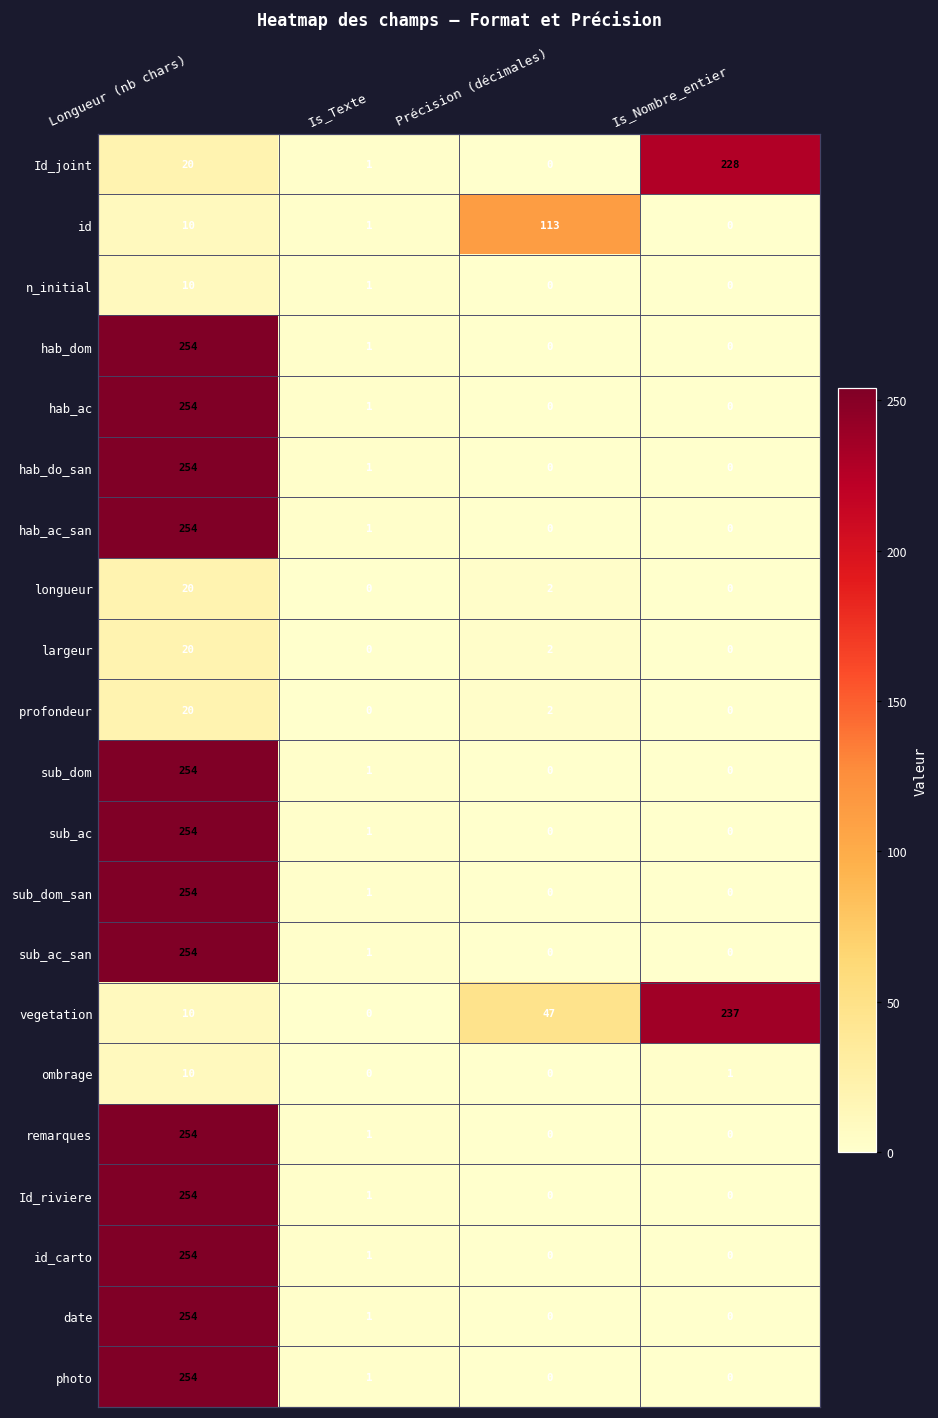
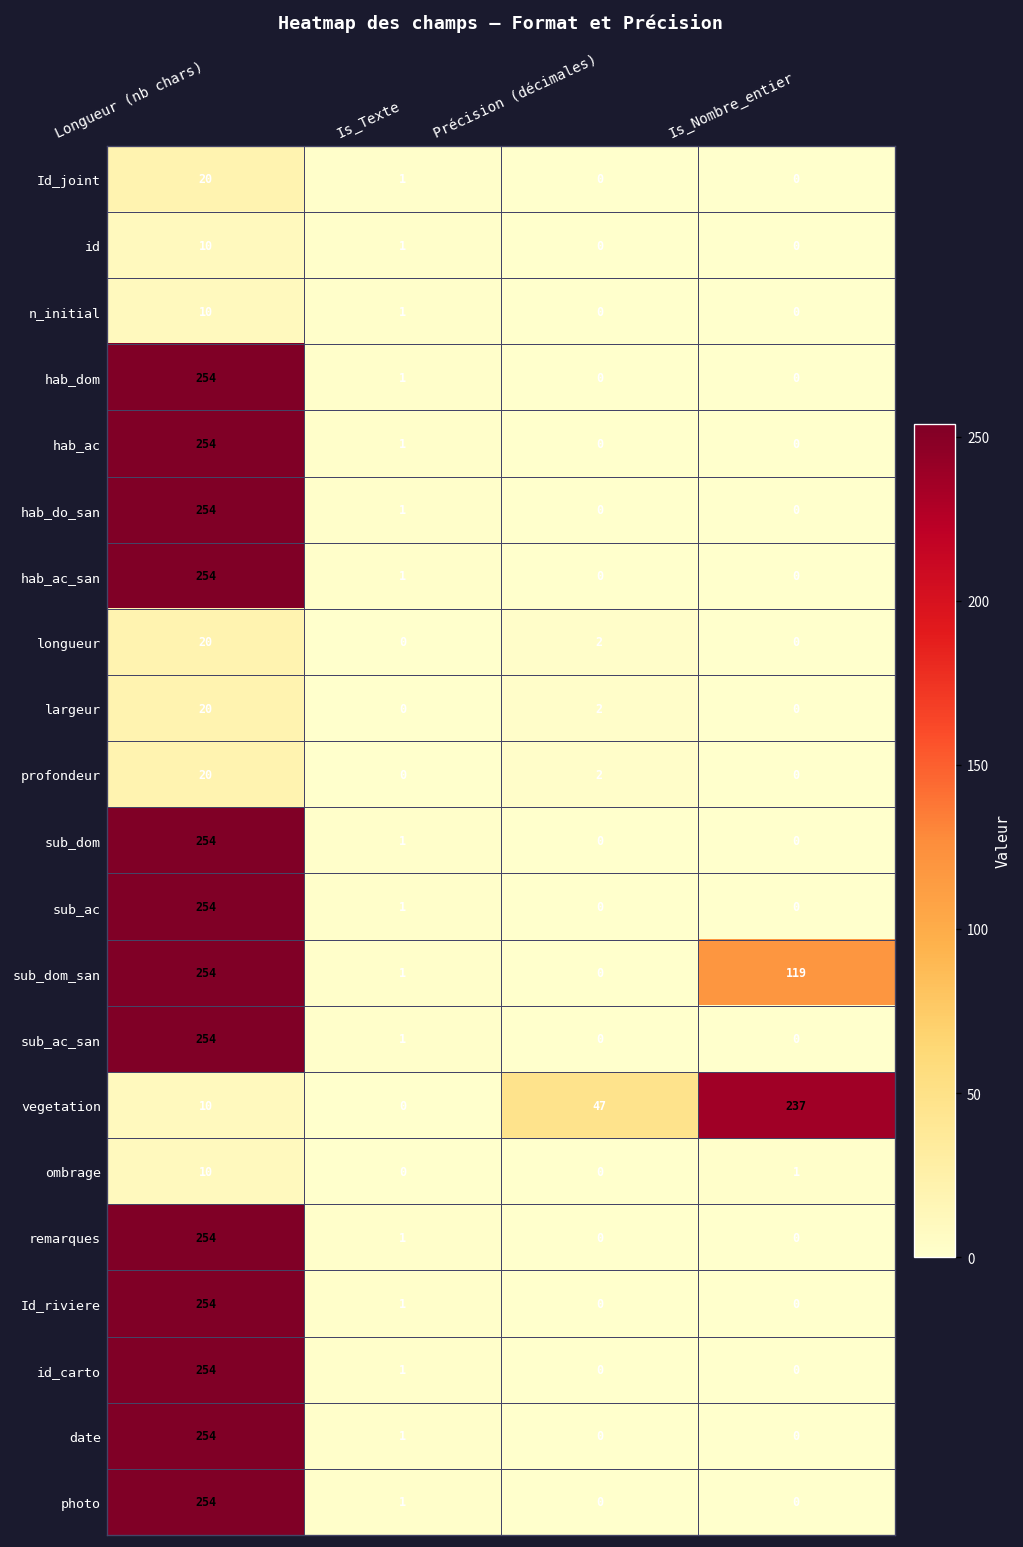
  {
    "Id_joint": {
      "Longueur (nb chars)": 20,
      "Is_Texte": 1,
      "Précision (décimales)": 0,
-     "Is_Nombre_entier": 228
+     "Is_Nombre_entier": 0
    },
    "id": {
      "Longueur (nb chars)": 10,
      "Is_Texte": 1,
-     "Précision (décimales)": 113,
+     "Précision (décimales)": 0,
      "Is_Nombre_entier": 0
    },
    "n_initial": {
      "Longueur (nb chars)": 10,
      "Is_Texte": 1,
      "Précision (décimales)": 0,
      "Is_Nombre_entier": 0
    },
    "hab_dom": {
      "Longueur (nb chars)": 254,
      "Is_Texte": 1,
      "Précision (décimales)": 0,
      "Is_Nombre_entier": 0
    },
    "hab_ac": {
      "Longueur (nb chars)": 254,
      "Is_Texte": 1,
      "Précision (décimales)": 0,
      "Is_Nombre_entier": 0
    },
    "hab_do_san": {
      "Longueur (nb chars)": 254,
      "Is_Texte": 1,
      "Précision (décimales)": 0,
      "Is_Nombre_entier": 0
    },
    "hab_ac_san": {
      "Longueur (nb chars)": 254,
      "Is_Texte": 1,
      "Précision (décimales)": 0,
      "Is_Nombre_entier": 0
    },
    "longueur": {
      "Longueur (nb chars)": 20,
      "Is_Texte": 0,
      "Précision (décimales)": 2,
      "Is_Nombre_entier": 0
    },
    "largeur": {
      "Longueur (nb chars)": 20,
      "Is_Texte": 0,
      "Précision (décimales)": 2,
      "Is_Nombre_entier": 0
    },
    "profondeur": {
      "Longueur (nb chars)": 20,
      "Is_Texte": 0,
      "Précision (décimales)": 2,
      "Is_Nombre_entier": 0
    },
    "sub_dom": {
      "Longueur (nb chars)": 254,
      "Is_Texte": 1,
      "Précision (décimales)": 0,
      "Is_Nombre_entier": 0
    },
    "sub_ac": {
      "Longueur (nb chars)": 254,
      "Is_Texte": 1,
      "Précision (décimales)": 0,
      "Is_Nombre_entier": 0
    },
    "sub_dom_san": {
      "Longueur (nb chars)": 254,
      "Is_Texte": 1,
      "Précision (décimales)": 0,
-     "Is_Nombre_entier": 0
+     "Is_Nombre_entier": 119
    },
    "sub_ac_san": {
      "Longueur (nb chars)": 254,
      "Is_Texte": 1,
      "Précision (décimales)": 0,
      "Is_Nombre_entier": 0
    },
    "vegetation": {
      "Longueur (nb chars)": 10,
      "Is_Texte": 0,
      "Précision (décimales)": 47,
      "Is_Nombre_entier": 237
    },
    "ombrage": {
      "Longueur (nb chars)": 10,
      "Is_Texte": 0,
      "Précision (décimales)": 0,
      "Is_Nombre_entier": 1
    },
    "remarques": {
      "Longueur (nb chars)": 254,
      "Is_Texte": 1,
      "Précision (décimales)": 0,
      "Is_Nombre_entier": 0
    },
    "Id_riviere": {
      "Longueur (nb chars)": 254,
      "Is_Texte": 1,
      "Précision (décimales)": 0,
      "Is_Nombre_entier": 0
    },
    "id_carto": {
      "Longueur (nb chars)": 254,
      "Is_Texte": 1,
      "Précision (décimales)": 0,
      "Is_Nombre_entier": 0
    },
    "date": {
      "Longueur (nb chars)": 254,
      "Is_Texte": 1,
      "Précision (décimales)": 0,
      "Is_Nombre_entier": 0
    },
    "photo": {
      "Longueur (nb chars)": 254,
      "Is_Texte": 1,
      "Précision (décimales)": 0,
      "Is_Nombre_entier": 0
    }
  }
